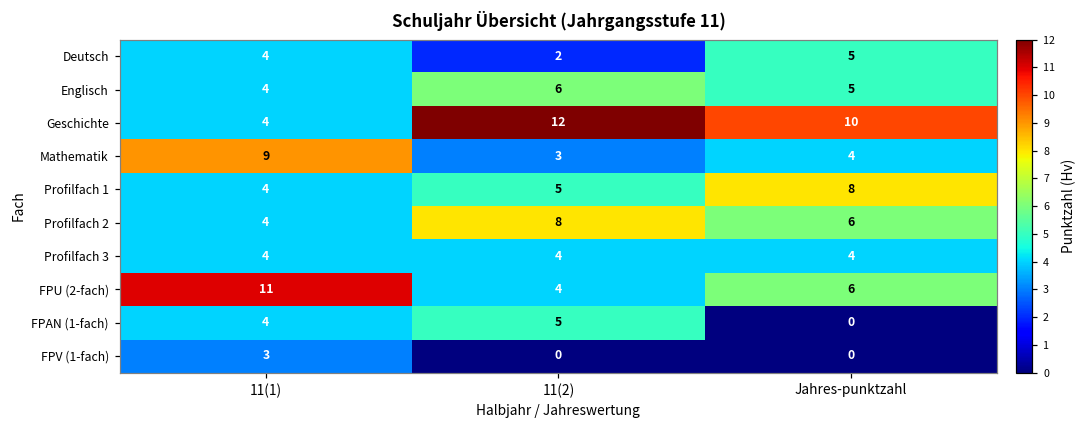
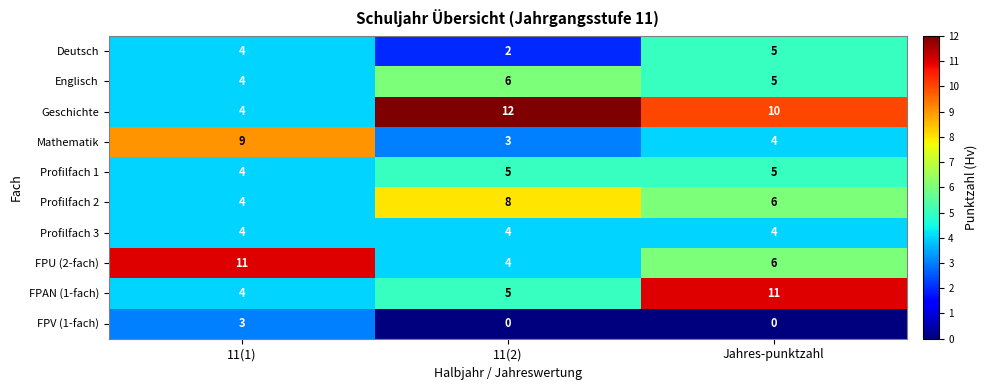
  {
    "Deutsch": {
      "11(1)": 4,
      "11(2)": 2,
      "Jahres-punktzahl": 5
    },
    "Englisch": {
      "11(1)": 4,
      "11(2)": 6,
      "Jahres-punktzahl": 5
    },
    "Geschichte": {
      "11(1)": 4,
      "11(2)": 12,
      "Jahres-punktzahl": 10
    },
    "Mathematik": {
      "11(1)": 9,
      "11(2)": 3,
      "Jahres-punktzahl": 4
    },
    "Profilfach 1": {
      "11(1)": 4,
      "11(2)": 5,
-     "Jahres-punktzahl": 8
+     "Jahres-punktzahl": 5
    },
    "Profilfach 2": {
      "11(1)": 4,
      "11(2)": 8,
      "Jahres-punktzahl": 6
    },
    "Profilfach 3": {
      "11(1)": 4,
      "11(2)": 4,
      "Jahres-punktzahl": 4
    },
    "FPU (2-fach)": {
      "11(1)": 11,
      "11(2)": 4,
      "Jahres-punktzahl": 6
    },
    "FPAN (1-fach)": {
      "11(1)": 4,
      "11(2)": 5,
-     "Jahres-punktzahl": 0
+     "Jahres-punktzahl": 11
    },
    "FPV (1-fach)": {
      "11(1)": 3,
      "11(2)": 0,
      "Jahres-punktzahl": 0
    }
  }
